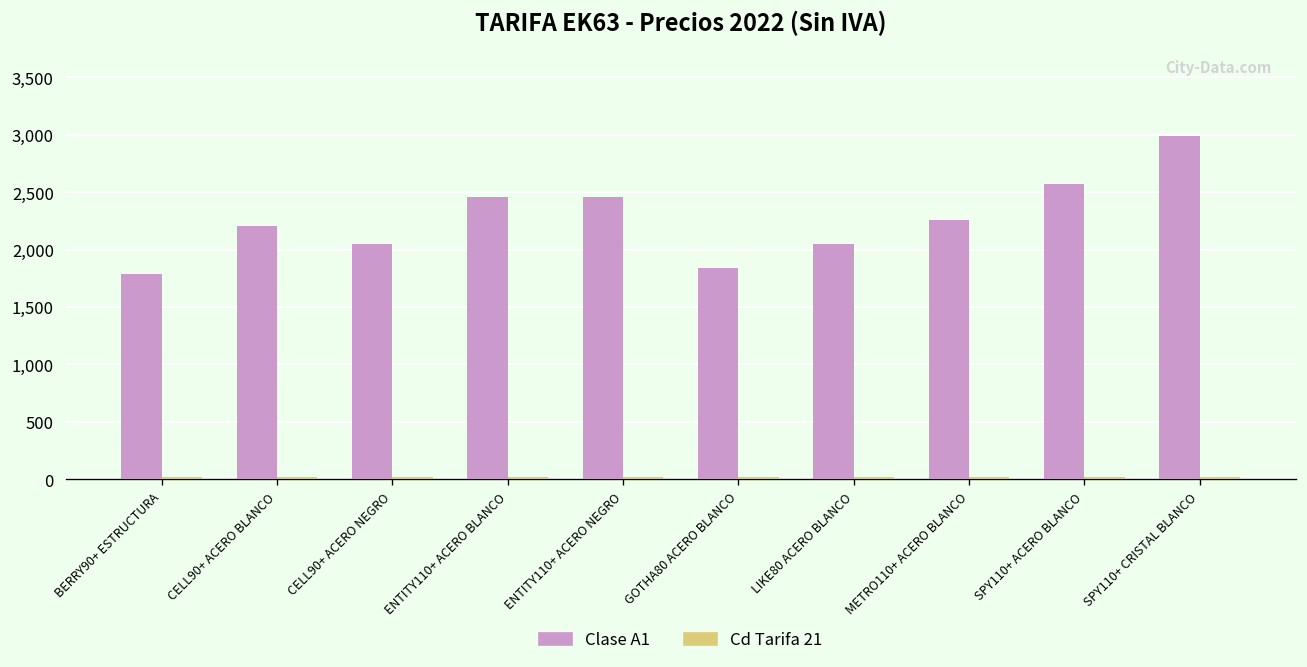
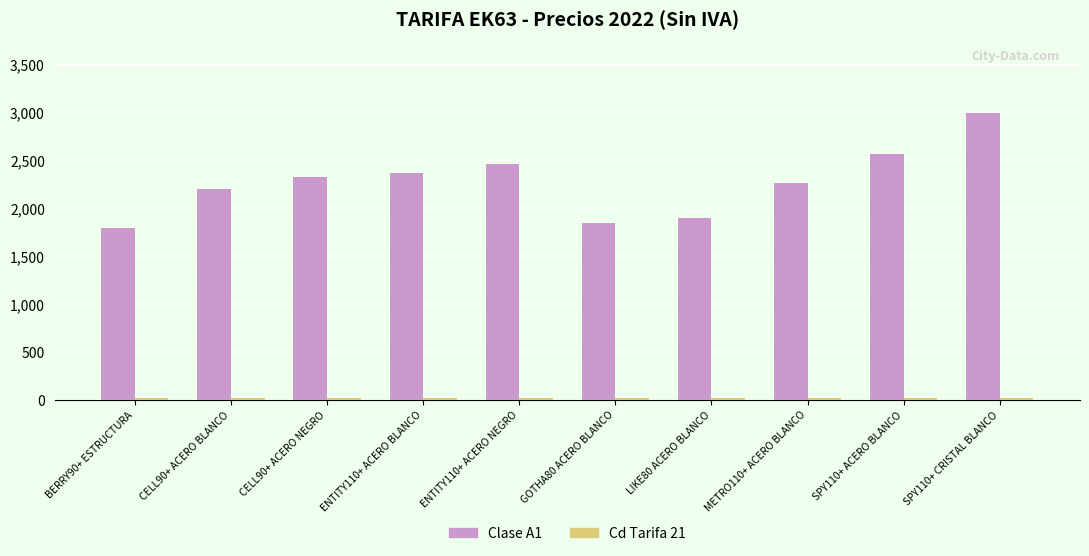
  {
    "Clase A1": {
      "BERRY90+ ESTRUCTURA": "1,800",
      "CELL90+ ACERO BLANCO": "2,200",
-     "CELL90+ ACERO NEGRO": "2,100",
-     "ENTITY110+ ACERO BLANCO": "2,500",
+     "CELL90+ ACERO NEGRO": "2,300",
+     "ENTITY110+ ACERO BLANCO": "2,400",
      "ENTITY110+ ACERO NEGRO": "2,500",
      "GOTHA80 ACERO BLANCO": "1,800",
-     "LIKE80 ACERO BLANCO": "2,100",
+     "LIKE80 ACERO BLANCO": "1,900",
      "METRO110+ ACERO BLANCO": "2,300",
      "SPY110+ ACERO BLANCO": "2,600",
      "SPY110+ CRISTAL BLANCO": "3,000"
    }
  }
